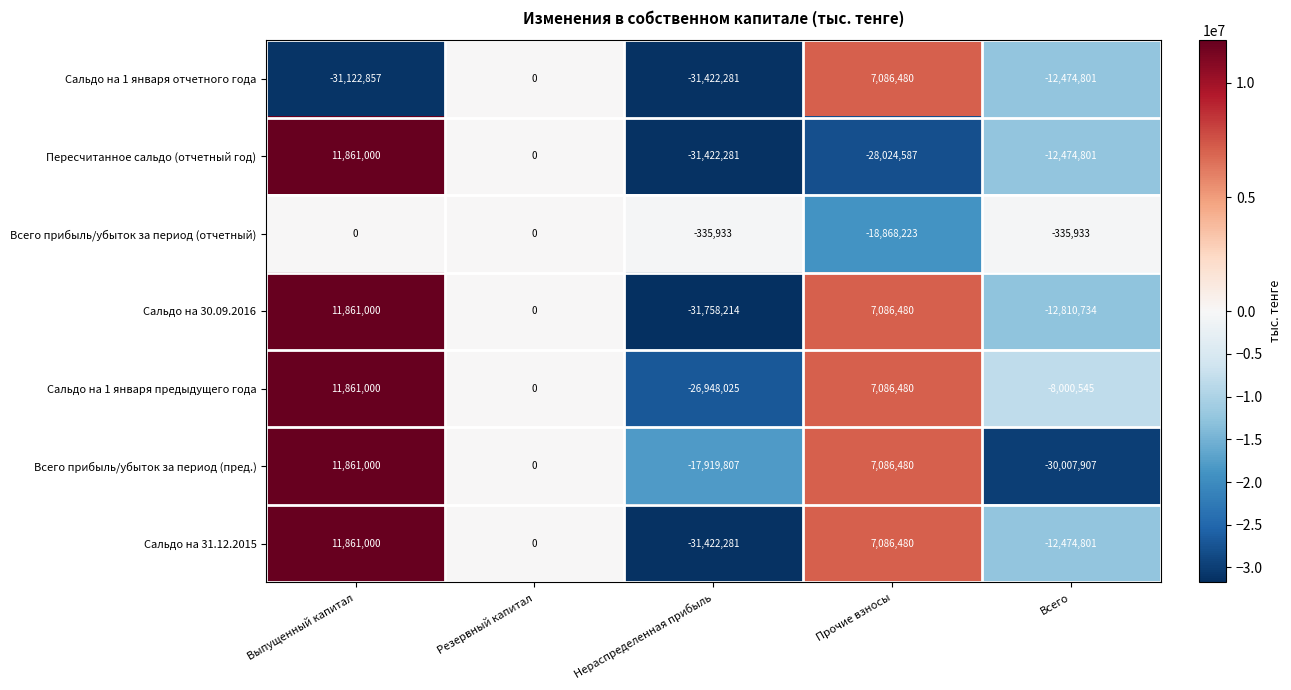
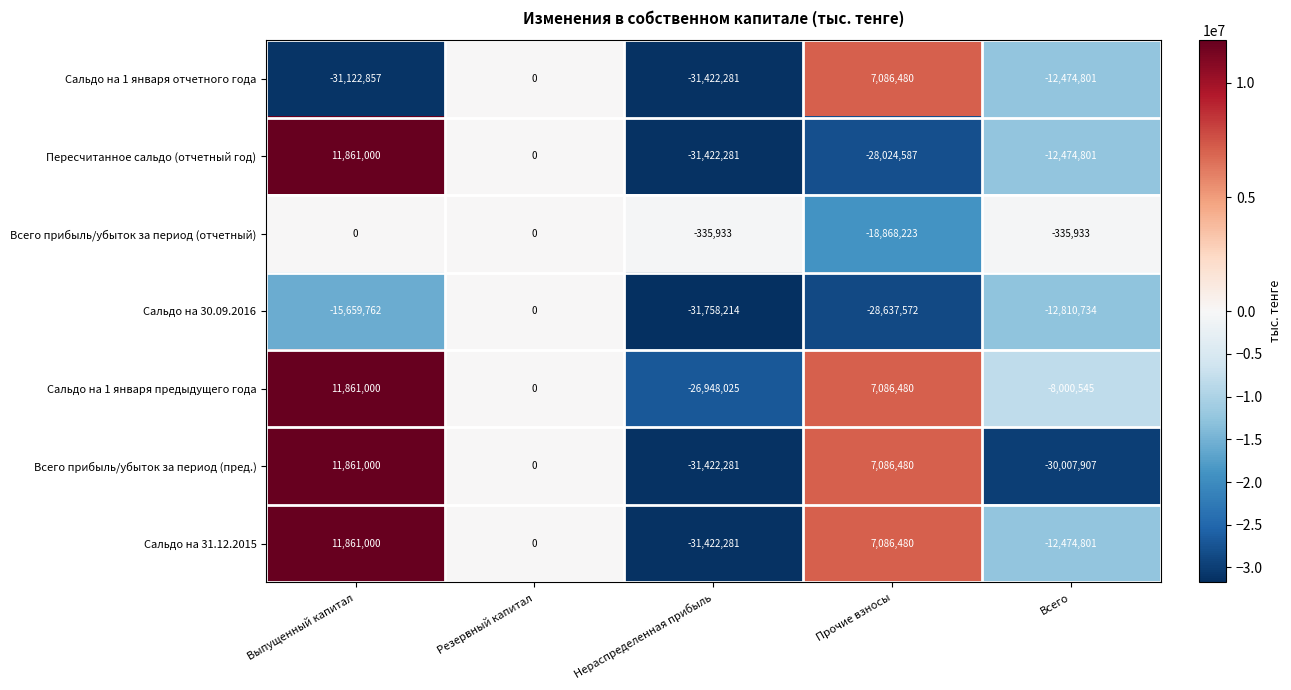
  {
    "Сальдо на 1 января отчетного года": {
      "Выпущенный капитал": "-31,122,857",
      "Резервный капитал": "0",
      "Нераспределенная прибыль": "-31,422,281",
      "Прочие взносы": "7,086,480",
      "Всего": "-12,474,801"
    },
    "Пересчитанное сальдо (отчетный год)": {
      "Выпущенный капитал": "11,861,000",
      "Резервный капитал": "0",
      "Нераспределенная прибыль": "-31,422,281",
      "Прочие взносы": "-28,024,587",
      "Всего": "-12,474,801"
    },
    "Всего прибыль/убыток за период (отчетный)": {
      "Выпущенный капитал": "0",
      "Резервный капитал": "0",
      "Нераспределенная прибыль": "-335,933",
      "Прочие взносы": "-18,868,223",
      "Всего": "-335,933"
    },
    "Сальдо на 30.09.2016": {
-     "Выпущенный капитал": "11,861,000",
+     "Выпущенный капитал": "-15,659,762",
      "Резервный капитал": "0",
      "Нераспределенная прибыль": "-31,758,214",
-     "Прочие взносы": "7,086,480",
+     "Прочие взносы": "-28,637,572",
      "Всего": "-12,810,734"
    },
    "Сальдо на 1 января предыдущего года": {
      "Выпущенный капитал": "11,861,000",
      "Резервный капитал": "0",
      "Нераспределенная прибыль": "-26,948,025",
      "Прочие взносы": "7,086,480",
      "Всего": "-8,000,545"
    },
    "Всего прибыль/убыток за период (пред.)": {
      "Выпущенный капитал": "11,861,000",
      "Резервный капитал": "0",
-     "Нераспределенная прибыль": "-17,919,807",
+     "Нераспределенная прибыль": "-31,422,281",
      "Прочие взносы": "7,086,480",
      "Всего": "-30,007,907"
    },
    "Сальдо на 31.12.2015": {
      "Выпущенный капитал": "11,861,000",
      "Резервный капитал": "0",
      "Нераспределенная прибыль": "-31,422,281",
      "Прочие взносы": "7,086,480",
      "Всего": "-12,474,801"
    }
  }
